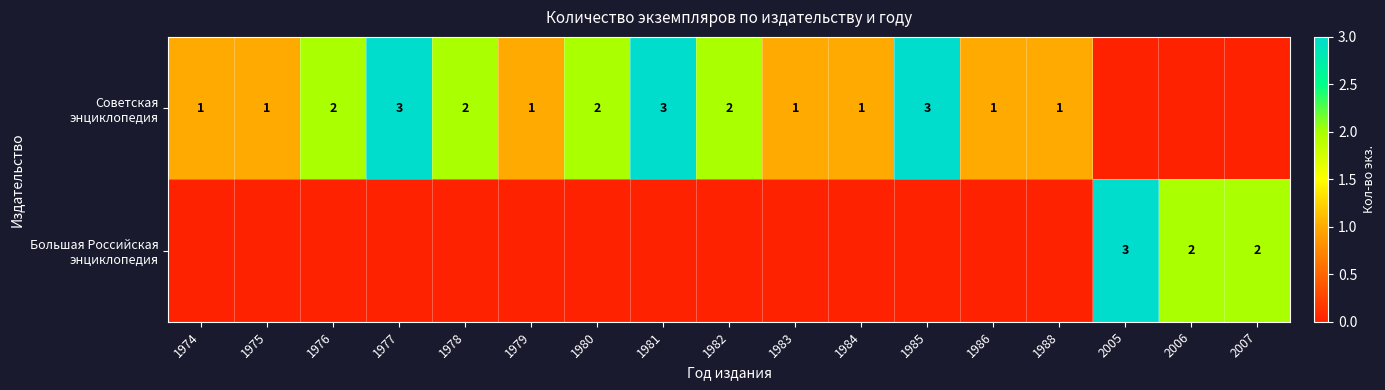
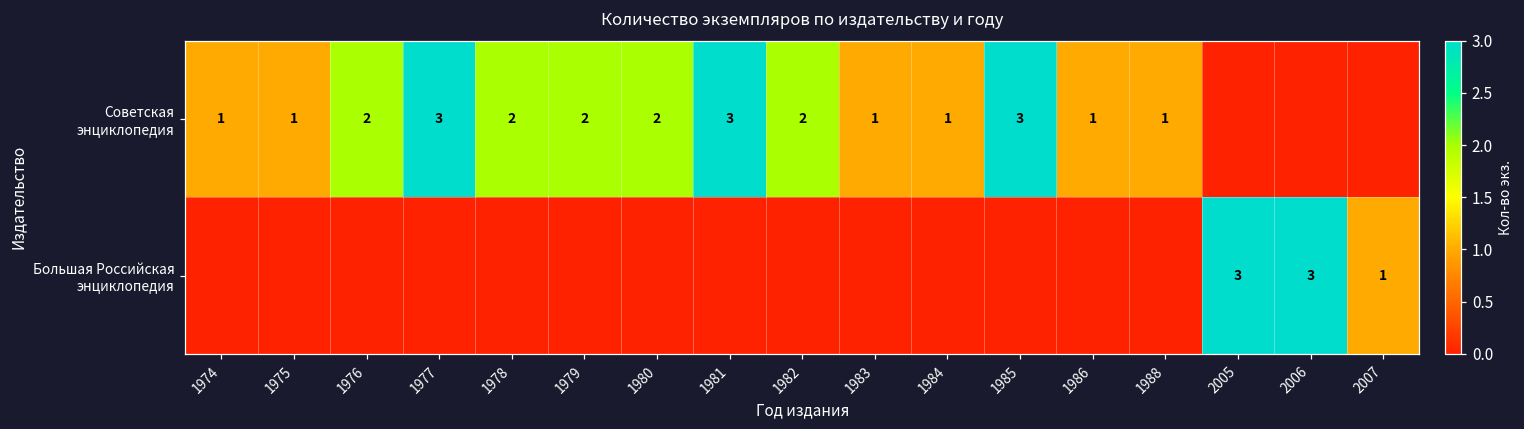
  {
    "Советская энциклопедия": {
      "1974": 1,
      "1975": 1,
      "1976": 2,
      "1977": 3,
      "1978": 2,
-     "1979": 1,
+     "1979": 2,
      "1980": 2,
      "1981": 3,
      "1982": 2,
      "1983": 1,
      "1984": 1,
      "1985": 3,
      "1986": 1,
      "1988": 1
    },
    "Большая Российская энциклопедия": {
      "2005": 3,
-     "2006": 2,
-     "2007": 2
+     "2006": 3,
+     "2007": 1
    }
  }
